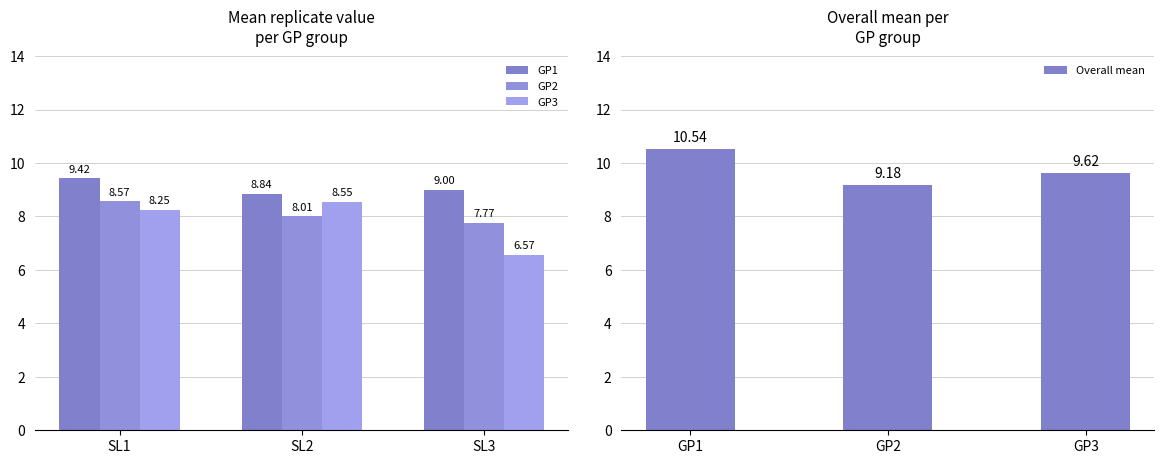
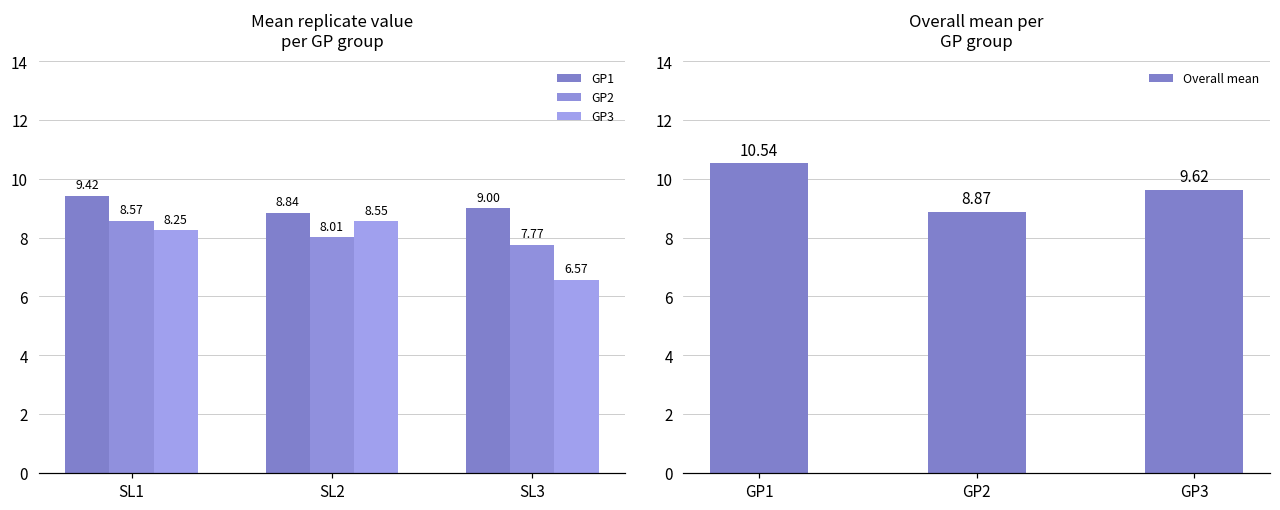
  {
    "Overall mean per GP group": {
      "GP1": 10.54,
-     "GP2": 9.18,
+     "GP2": 8.87,
      "GP3": 9.62
    }
  }
